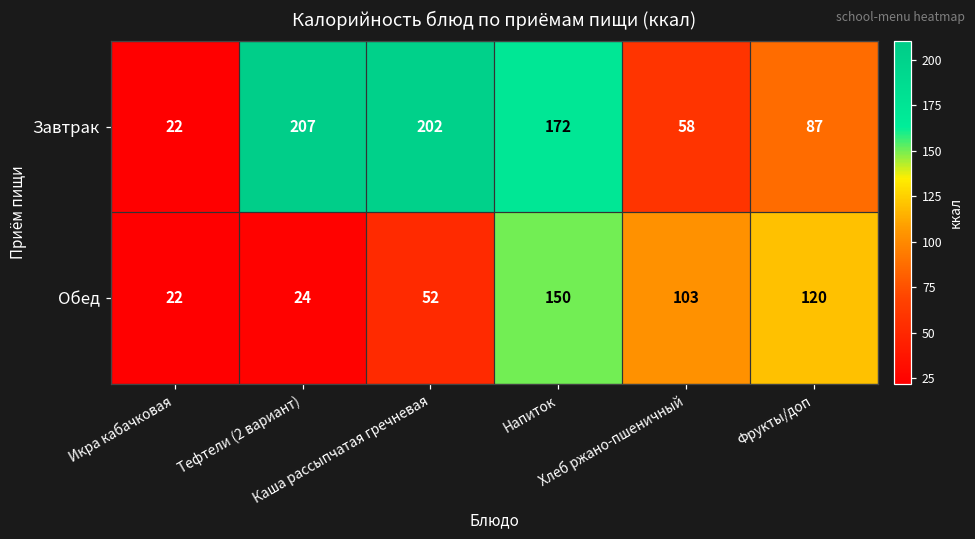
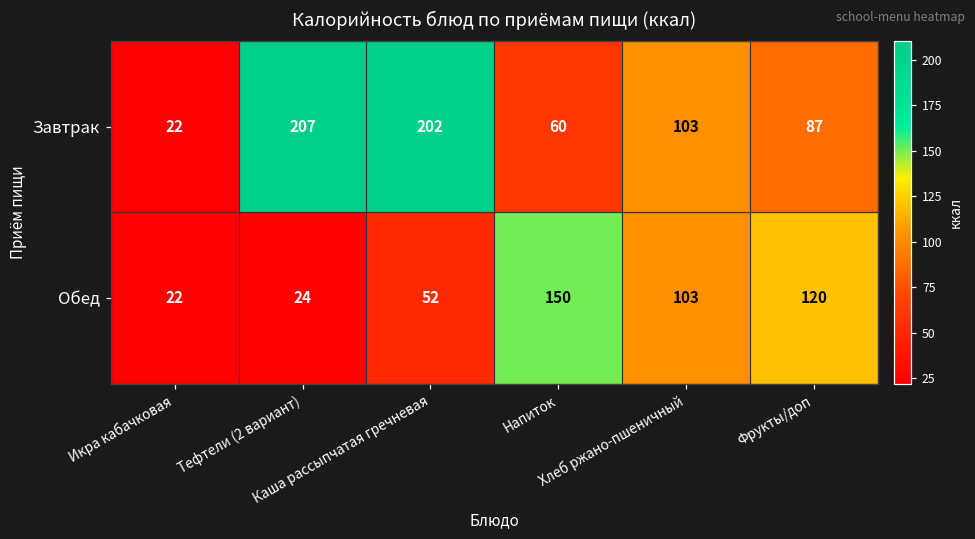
  {
    "Завтрак": {
      "Икра кабачковая": 22,
      "Тефтели (2 вариант)": 207,
      "Каша рассыпчатая гречневая": 202,
-     "Напиток": 172,
-     "Хлеб ржано-пшеничный": 58,
+     "Напиток": 60,
+     "Хлеб ржано-пшеничный": 103,
      "Фрукты/доп": 87
    },
    "Обед": {
      "Икра кабачковая": 22,
      "Тефтели (2 вариант)": 24,
      "Каша рассыпчатая гречневая": 52,
      "Напиток": 150,
      "Хлеб ржано-пшеничный": 103,
      "Фрукты/доп": 120
    }
  }
